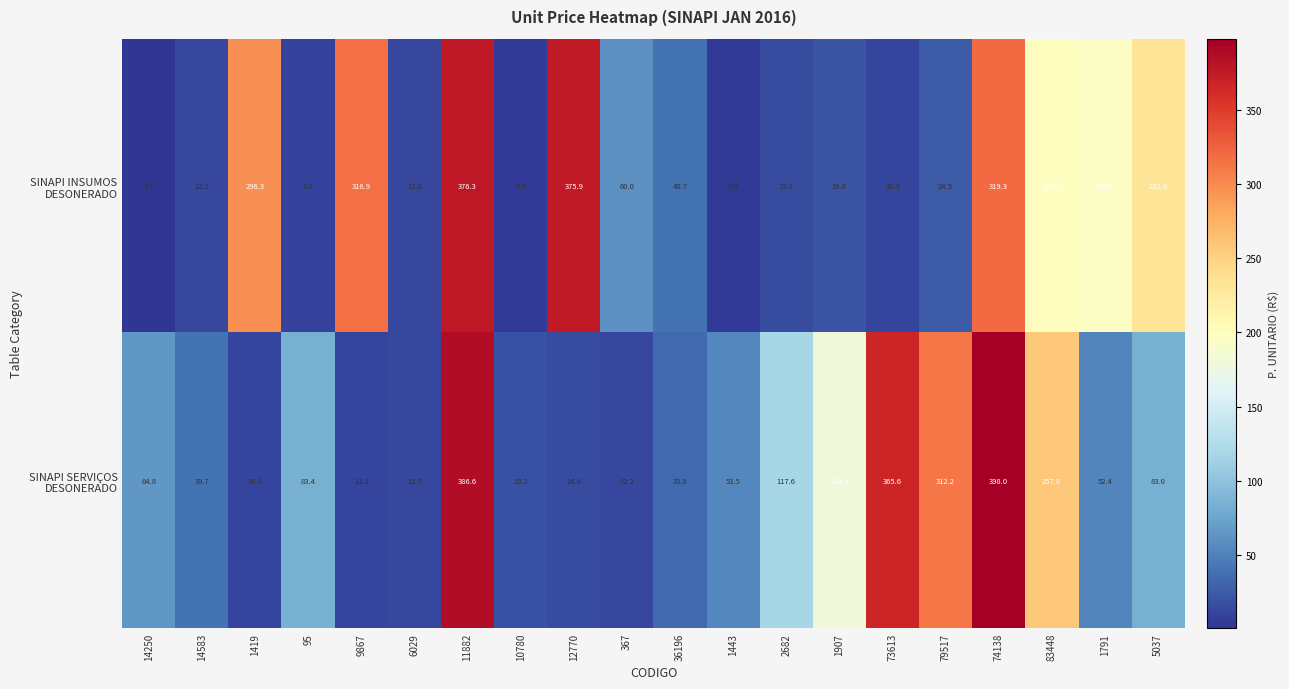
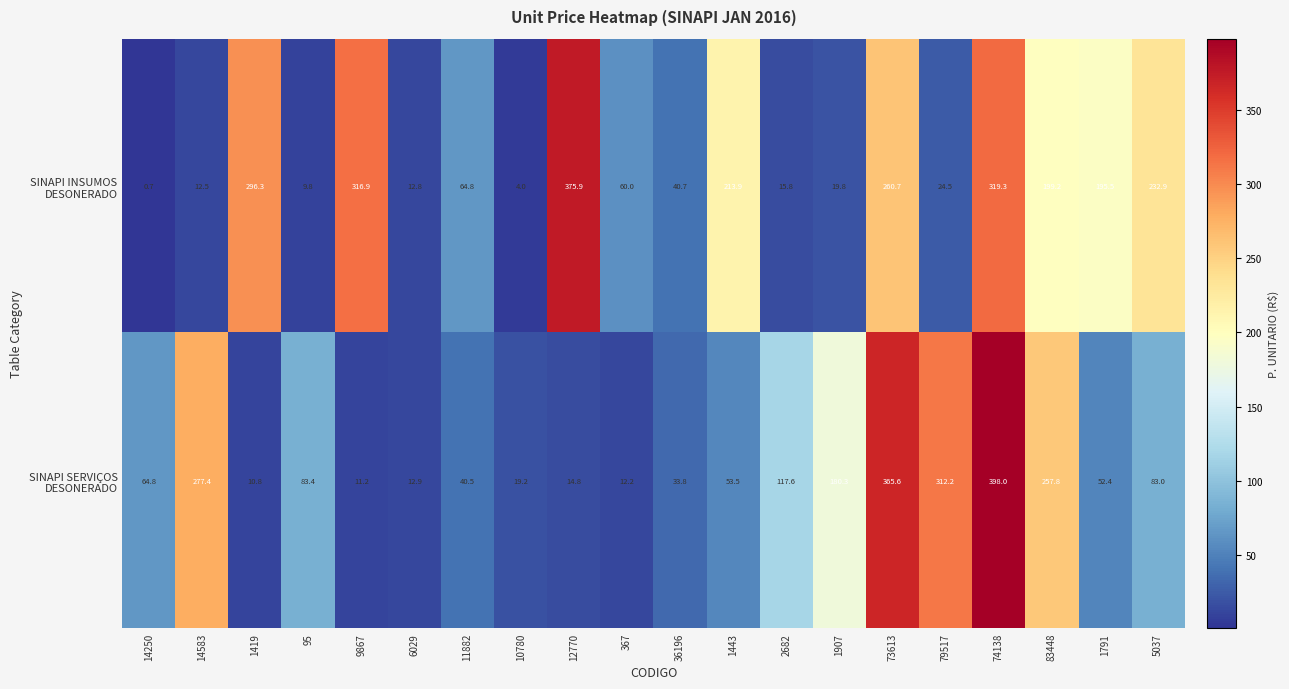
  {
    "SINAPI INSUMOS DESONERADO": {
      "14250": 0.7,
      "14583": 12.5,
      "1419": 296.3,
      "95": 9.8,
      "9867": 316.9,
      "6029": 12.8,
-     "11882": 376.3,
+     "11882": 64.8,
      "10780": 4.0,
      "12770": 375.9,
      "367": 60.0,
      "36196": 40.7,
-     "1443": 5.0,
+     "1443": 213.9,
      "2682": 15.8,
      "1907": 19.8,
-     "73613": 10.5,
+     "73613": 260.7,
      "79517": 24.5,
      "74138": 319.3,
      "83448": 199.2,
      "1791": 195.5,
      "5037": 232.9
    },
    "SINAPI SERVIÇOS DESONERADO": {
      "14250": 64.8,
-     "14583": 39.7,
+     "14583": 277.4,
      "1419": 10.8,
      "95": 83.4,
      "9867": 11.2,
      "6029": 12.9,
-     "11882": 386.6,
+     "11882": 40.5,
      "10780": 19.2,
      "12770": 14.8,
      "367": 12.2,
      "36196": 33.8,
      "1443": 53.5,
      "2682": 117.6,
      "73613": 365.6,
      "79517": 312.2,
      "74138": 398.0,
      "83448": 257.8,
      "1791": 52.4,
      "5037": 83.0
    }
  }
